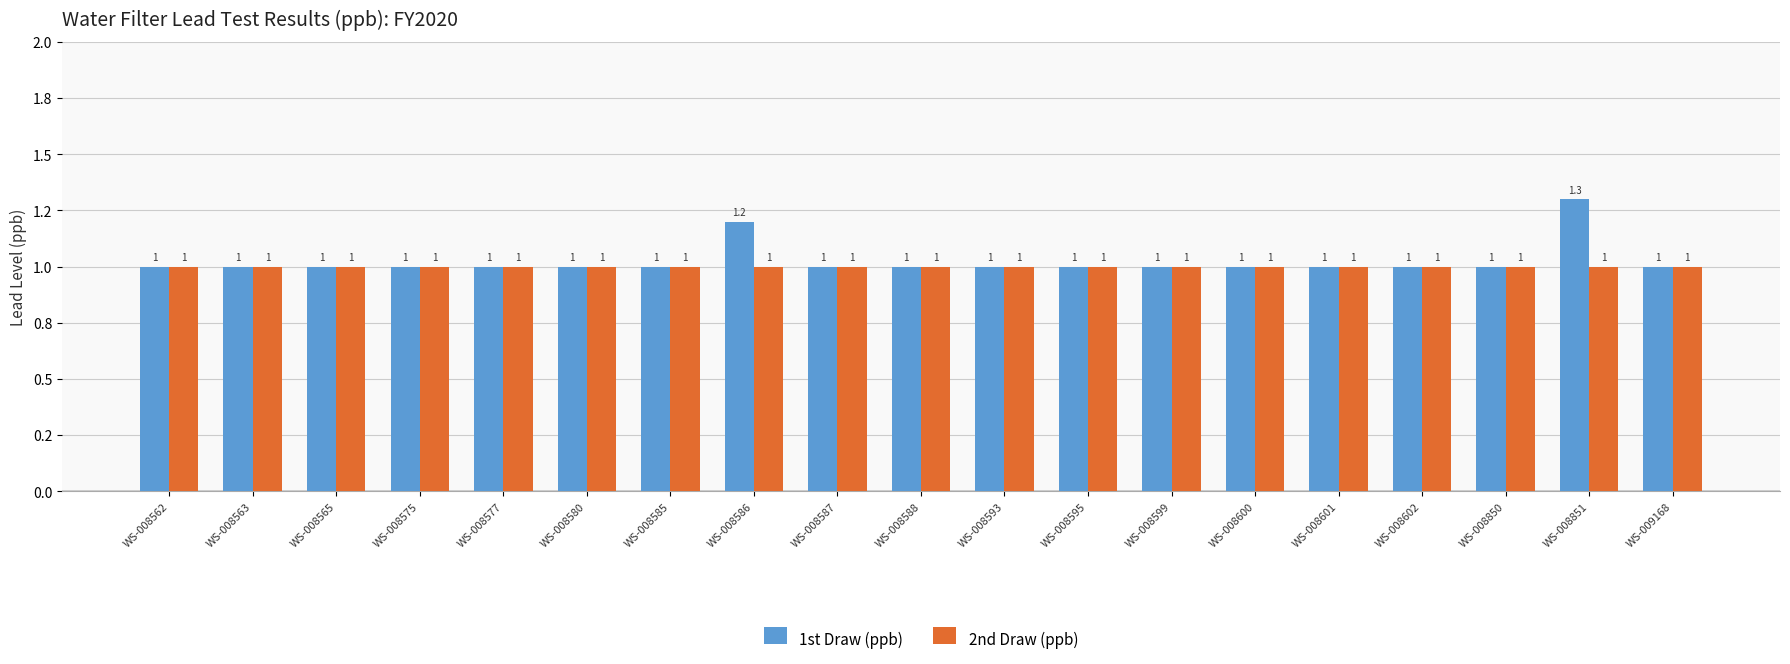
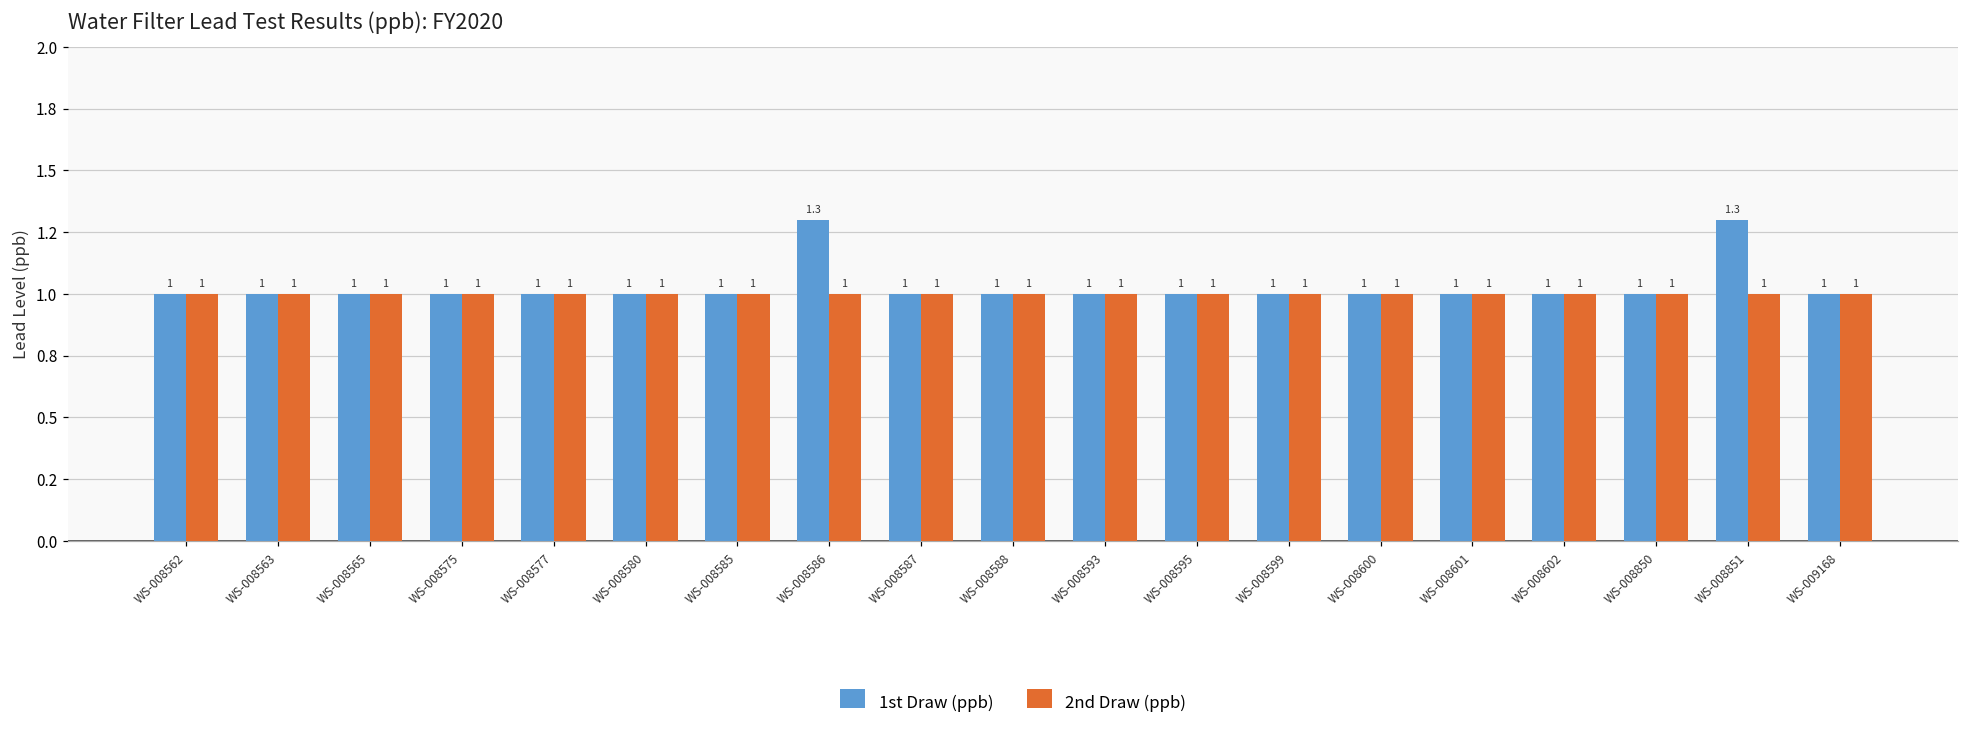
  {
    "1st Draw (ppb)": {
      "WS-008562": 1,
      "WS-008563": 1,
      "WS-008565": 1,
      "WS-008575": 1,
      "WS-008577": 1,
      "WS-008580": 1,
      "WS-008585": 1,
-     "WS-008586": 1.2,
+     "WS-008586": 1.3,
      "WS-008587": 1,
      "WS-008588": 1,
      "WS-008593": 1,
      "WS-008595": 1,
      "WS-008599": 1,
      "WS-008600": 1,
      "WS-008601": 1,
      "WS-008602": 1,
      "WS-008850": 1,
      "WS-008851": 1.3,
      "WS-009168": 1
    },
    "2nd Draw (ppb)": {
      "WS-008562": 1,
      "WS-008563": 1,
      "WS-008565": 1,
      "WS-008575": 1,
      "WS-008577": 1,
      "WS-008580": 1,
      "WS-008585": 1,
      "WS-008586": 1,
      "WS-008587": 1,
      "WS-008588": 1,
      "WS-008593": 1,
      "WS-008595": 1,
      "WS-008599": 1,
      "WS-008600": 1,
      "WS-008601": 1,
      "WS-008602": 1,
      "WS-008850": 1,
      "WS-008851": 1,
      "WS-009168": 1
    }
  }
